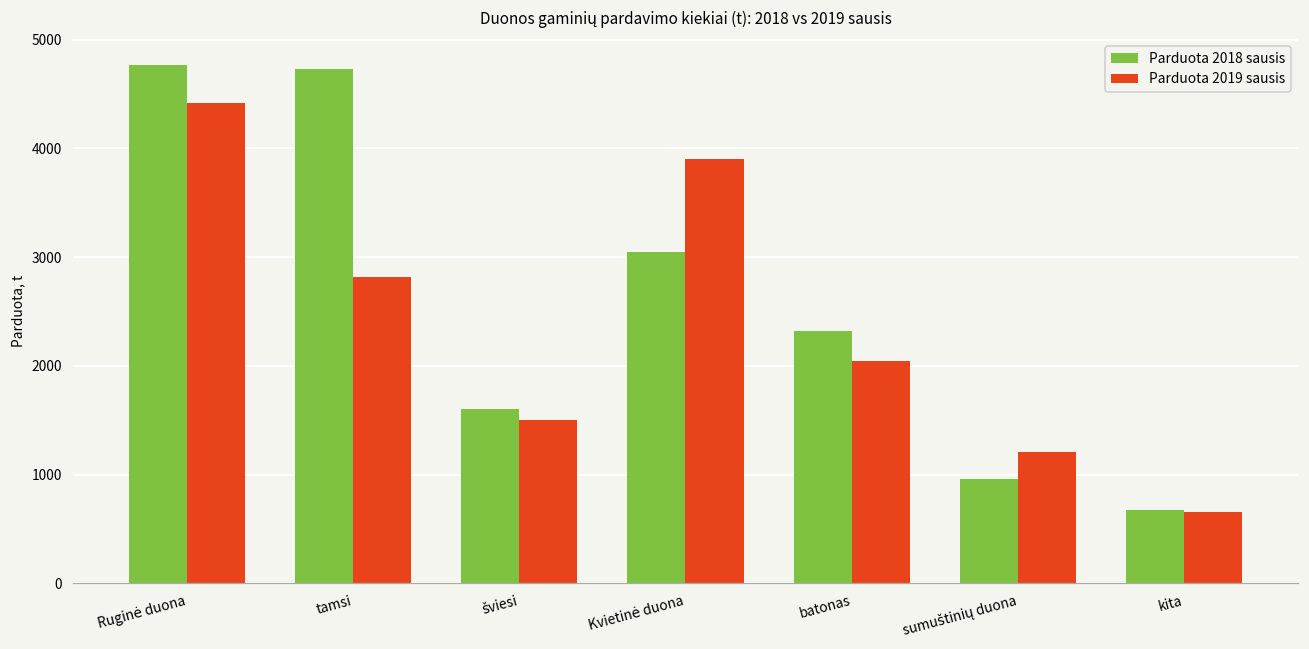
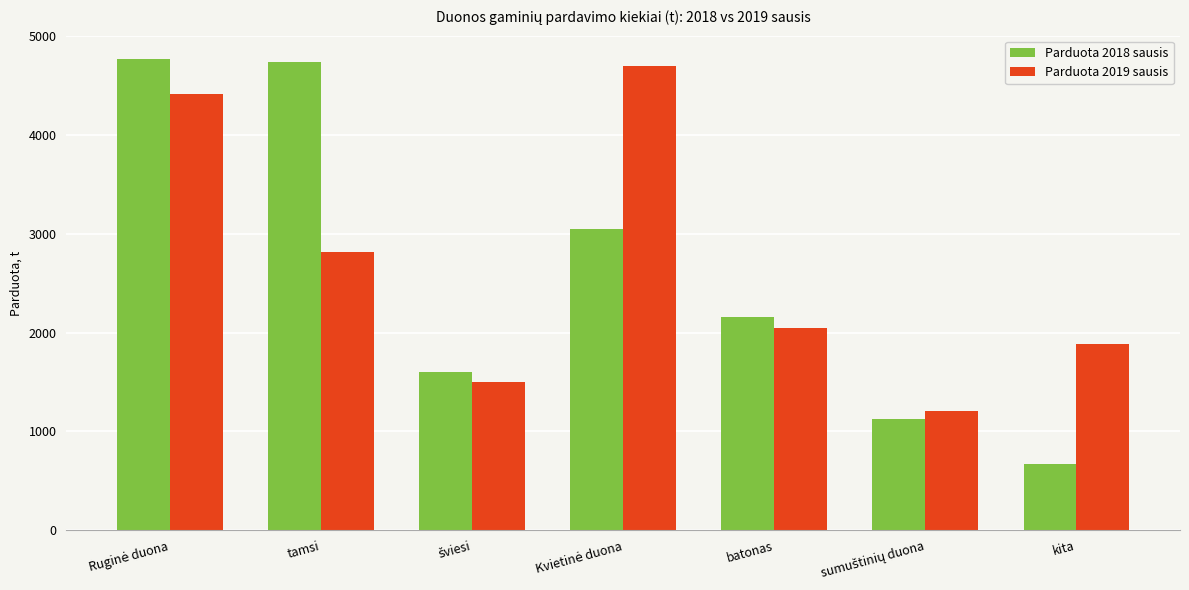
  {
    "Parduota 2018 sausis": {
      "Ruginė duona": 4800,
      "tamsi": 4700,
      "šviesi": 1600,
      "Kvietinė duona": 3000,
-     "batonas": 2300,
-     "sumuštinių duona": 1000,
+     "batonas": 2200,
+     "sumuštinių duona": 1100,
      "kita": 700
    },
    "Parduota 2019 sausis": {
      "Ruginė duona": 4400,
      "tamsi": 2800,
      "šviesi": 1500,
-     "Kvietinė duona": 3900,
+     "Kvietinė duona": 4700,
      "batonas": 2000,
      "sumuštinių duona": 1200,
-     "kita": 700
+     "kita": 1900
    }
  }
